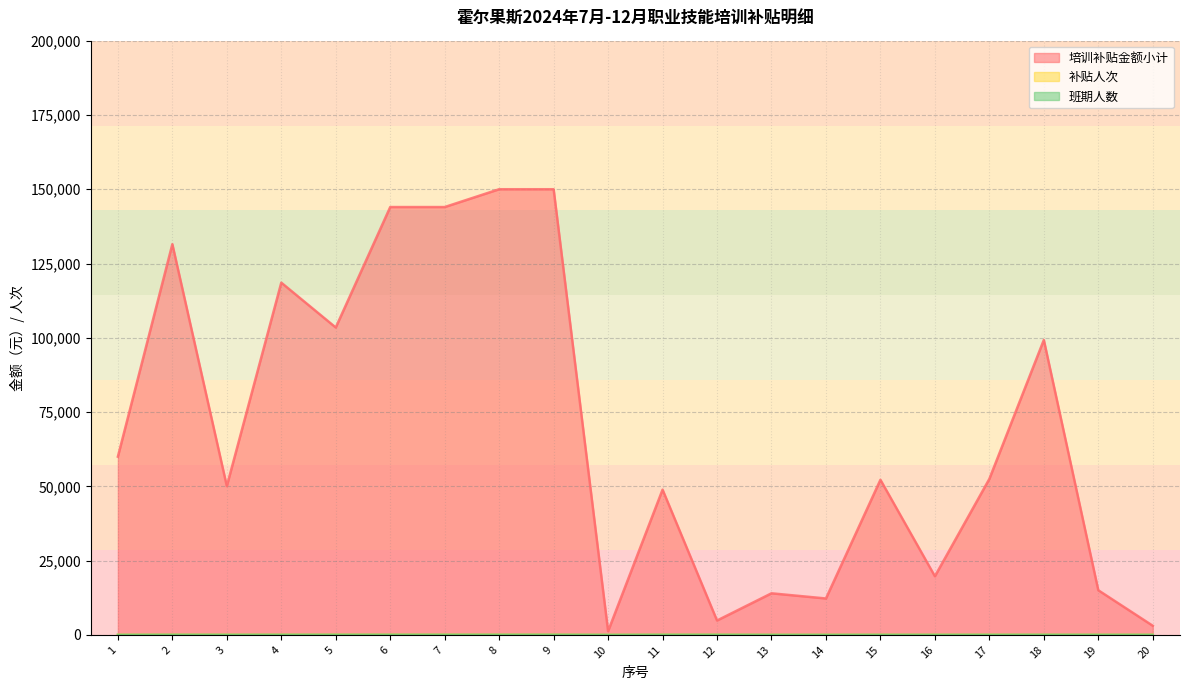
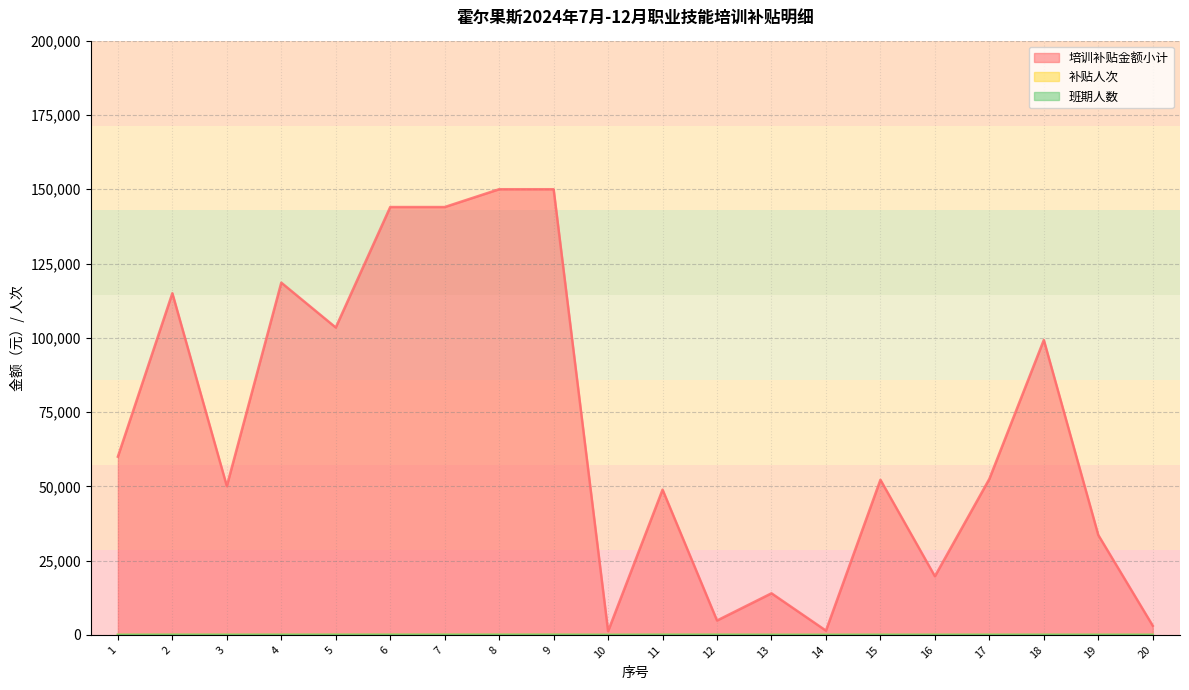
  {
    "培训补贴金额小计": {
      "1": "60,000",
-     "2": "131,000",
+     "2": "115,000",
      "3": "50,000",
      "4": "119,000",
      "5": "103,000",
      "6": "144,000",
      "7": "144,000",
      "8": "150,000",
      "9": "150,000",
      "10": "1,000",
      "11": "49,000",
      "12": "5,000",
      "13": "14,000",
-     "14": "12,000",
+     "14": "1,000",
      "15": "52,000",
      "16": "20,000",
      "17": "53,000",
      "18": "99,000",
-     "19": "15,000",
+     "19": "34,000",
      "20": "3,000"
    },
    "班期人数": {
      "1": "0",
      "2": "0",
      "3": "0",
      "4": "0",
      "5": "0",
      "6": "0",
      "7": "0",
      "8": "0",
      "9": "0",
      "10": "0",
      "11": "0",
      "12": "0",
      "13": "0",
      "14": "0",
      "15": "0",
      "16": "0",
      "17": "0",
      "18": "0",
      "19": "0",
      "20": "0"
    }
  }
